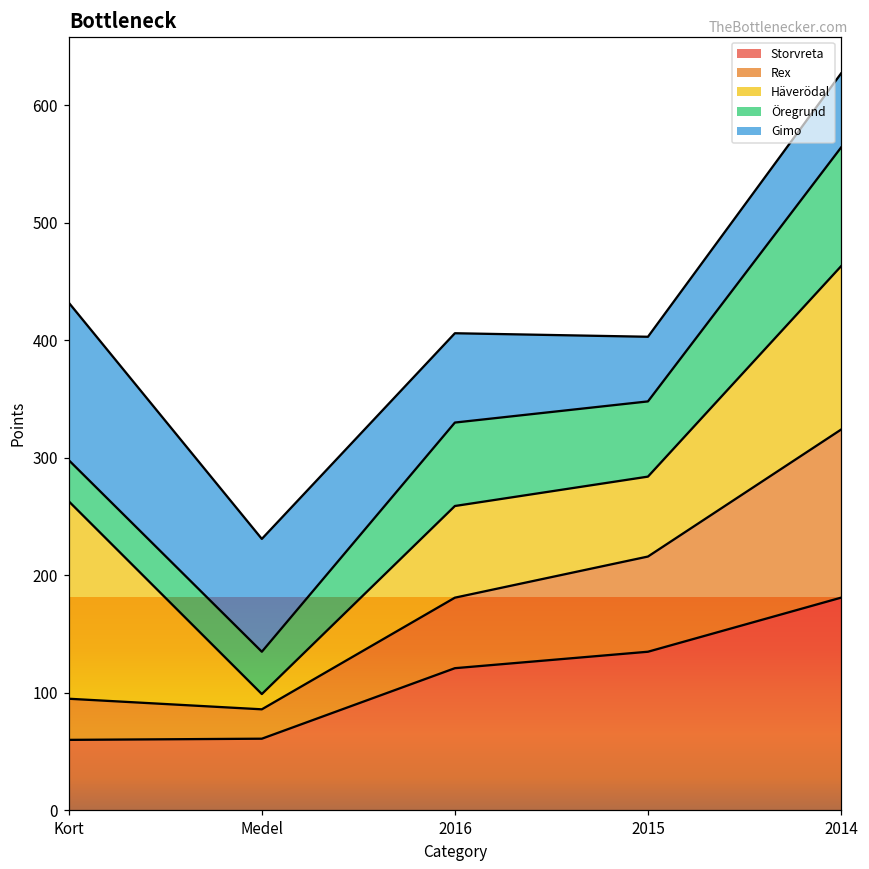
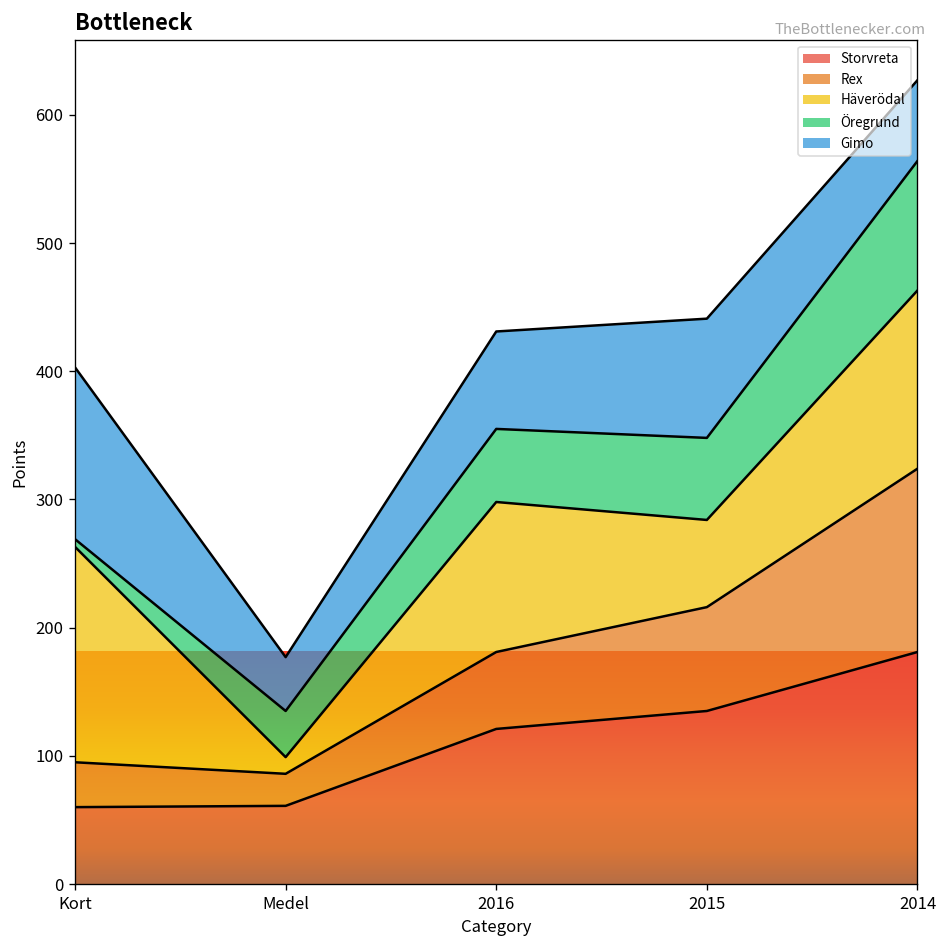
  {
    "Häverödal": {
      "Kort": 168,
      "Medel": 13,
-     "2016": 78,
+     "2016": 117,
      "2015": 68,
      "2014": 139
    },
    "Öregrund": {
-     "Kort": 35,
+     "Kort": 6,
      "Medel": 36,
-     "2016": 71,
+     "2016": 57,
      "2015": 64,
      "2014": 101
    },
    "Gimo": {
      "Kort": 134,
-     "Medel": 96,
+     "Medel": 42,
      "2016": 76,
-     "2015": 55,
+     "2015": 93,
      "2014": 63
    }
  }
